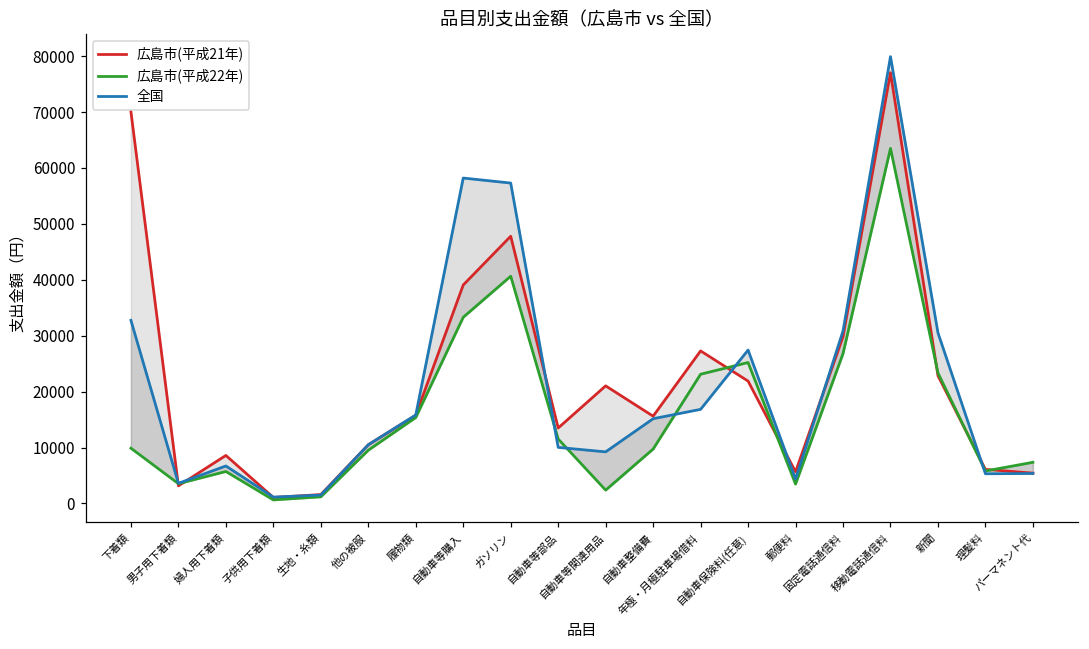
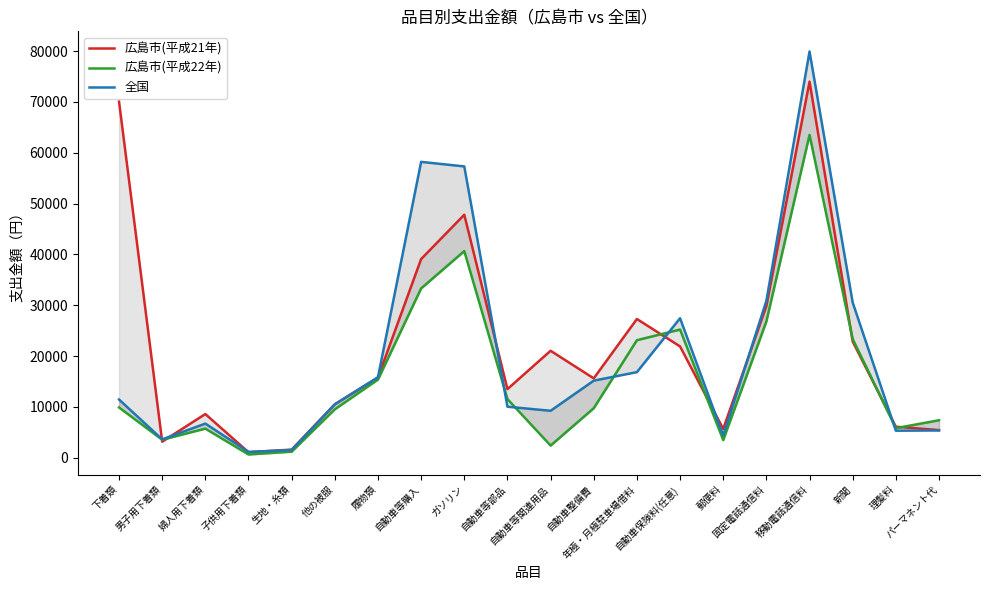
  {
    "広島市(平成21年)": {
      "自動車保険料(任意)": 22000,
-     "移動電話通信料": 77000,
+     "移動電話通信料": 74000,
      "新聞": 23000
    },
    "広島市(平成22年)": {
      "下着類": 10000,
      "婦人用下着類": 6000,
      "他の被服": 10000,
      "自動車等購入": 33000,
      "ガソリン": 41000,
      "自動車等関連用品": 2000,
      "自動車整備費": 10000,
      "郵便料": 3000,
      "固定電話通信料": 27000,
      "移動電話通信料": 64000
    },
    "全国": {
-     "下着類": 33000,
+     "下着類": 11000,
      "自動車等部品": 10000,
      "年極・月極駐車場借料": 17000
    }
  }
